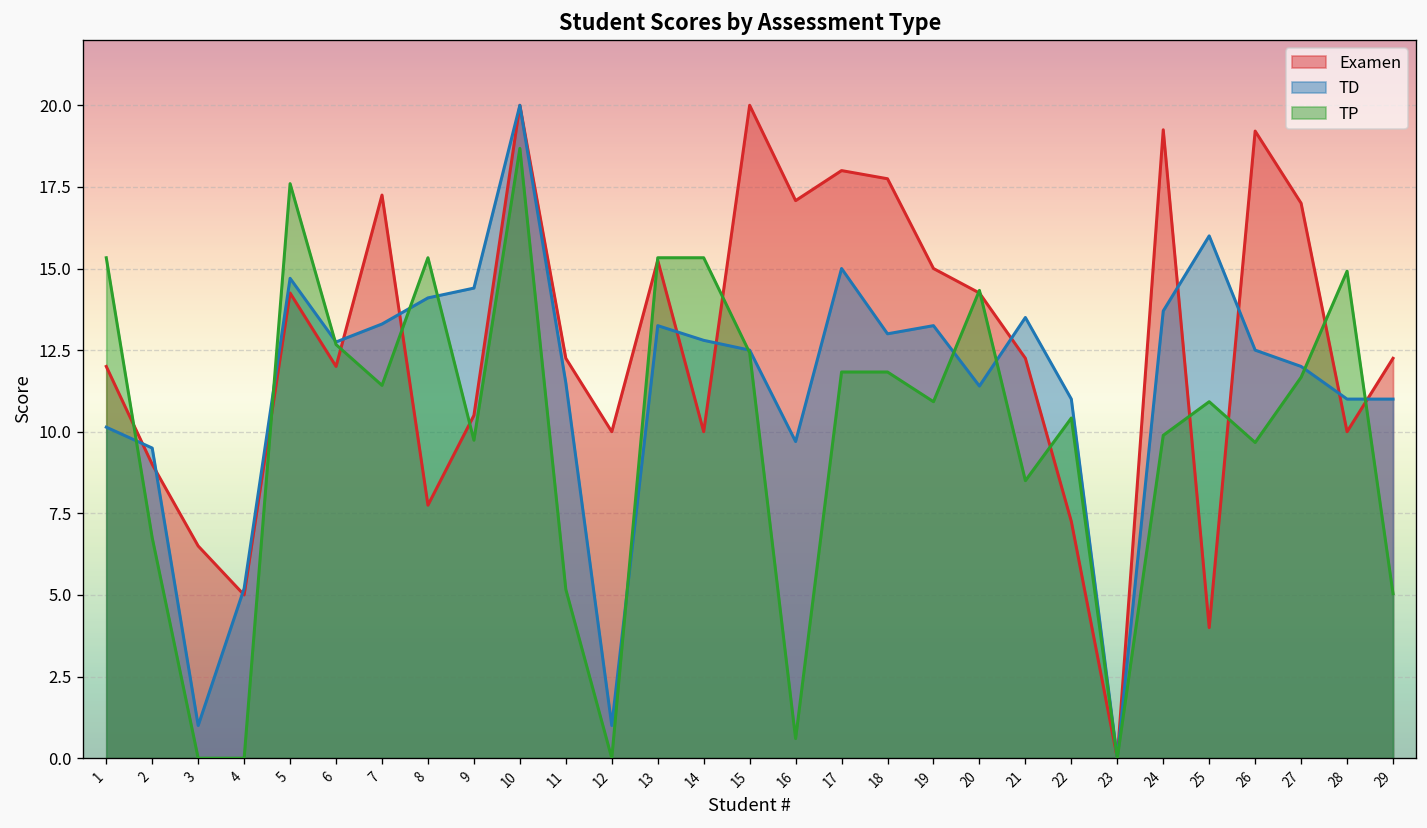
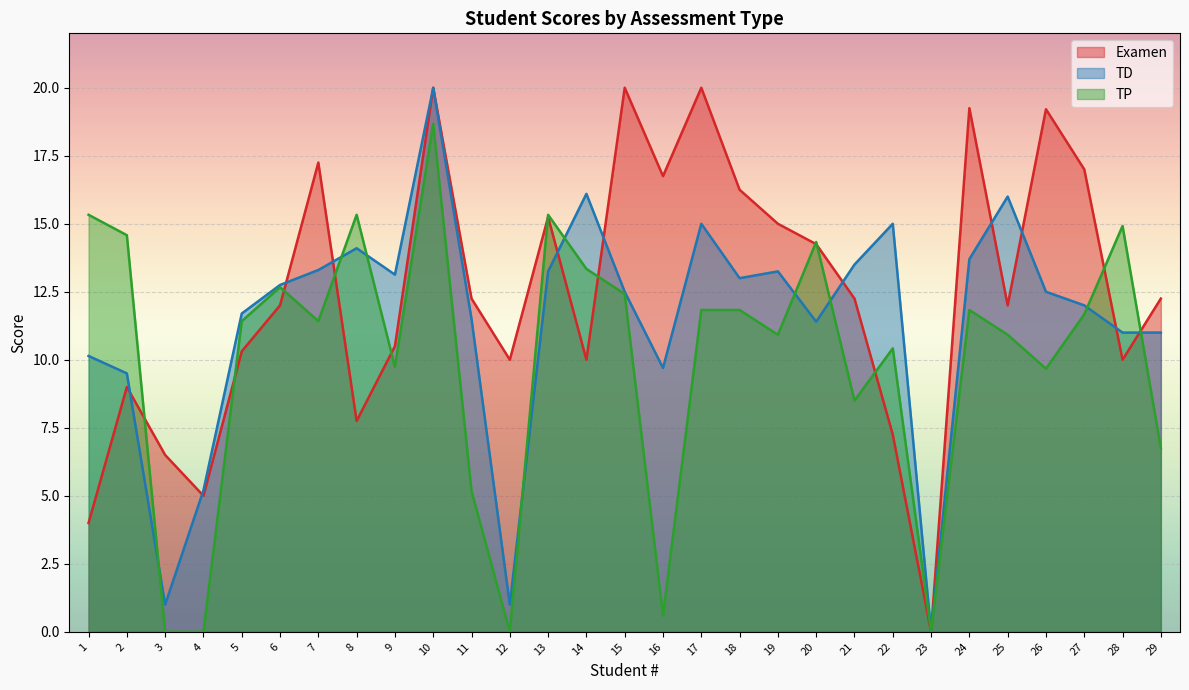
  {
    "Examen": {
-     "1": 12,
+     "1": 4,
      "2": 9.0,
      "3": 6.5,
      "4": 5.0,
-     "5": 14.3,
+     "5": 10.3,
      "6": 12.0,
      "7": 17.3,
      "8": 7.8,
      "9": 10.5,
      "11": 12.3,
      "12": 10.0,
      "14": 10.0,
      "15": 20.0,
-     "16": 17.1,
-     "17": 18,
-     "18": 17.8,
+     "16": 16.8,
+     "17": 20,
+     "18": 16.3,
      "19": 15.0,
      "21": 12.3,
      "22": 7.3,
      "24": 19.3,
-     "25": 4,
+     "25": 12,
      "26": 19.2,
      "27": 17.0,
      "28": 10.0,
      "29": 12.3
    },
    "TD": {
      "1": 10.1,
      "2": 9.5,
      "3": 1.0,
      "4": 5.2,
-     "5": 14.7,
+     "5": 11.7,
      "7": 13.3,
      "8": 14.1,
-     "9": 14.4,
+     "9": 13.1,
      "11": 11.5,
      "12": 1.0,
      "13": 13.3,
-     "14": 12.8,
+     "14": 16.1,
      "16": 9.7,
      "17": 15.0,
      "18": 13.0,
      "19": 13.3,
      "20": 11.4,
      "21": 13.5,
-     "22": 11,
+     "22": 15,
      "24": 13.7,
      "25": 16.0,
      "26": 12.5,
      "27": 12.0,
      "28": 11.0,
      "29": 11.0
    },
    "TP": {
      "1": 15.3,
-     "2": 6.8,
+     "2": 14.6,
      "3": 0.0,
      "4": 0.0,
-     "5": 17.6,
+     "5": 11.4,
      "7": 11.4,
      "8": 15.3,
      "9": 9.7,
      "10": 18.7,
      "11": 5.2,
      "12": 0.0,
-     "14": 15.3,
+     "14": 13.3,
      "16": 0.6,
      "17": 11.8,
      "18": 11.8,
      "19": 10.9,
      "21": 8.5,
      "22": 10.4,
-     "24": 9.9,
+     "24": 11.8,
      "25": 10.9,
      "26": 9.7,
      "27": 11.7,
      "28": 14.9,
-     "29": 5.0
+     "29": 6.8
    }
  }
